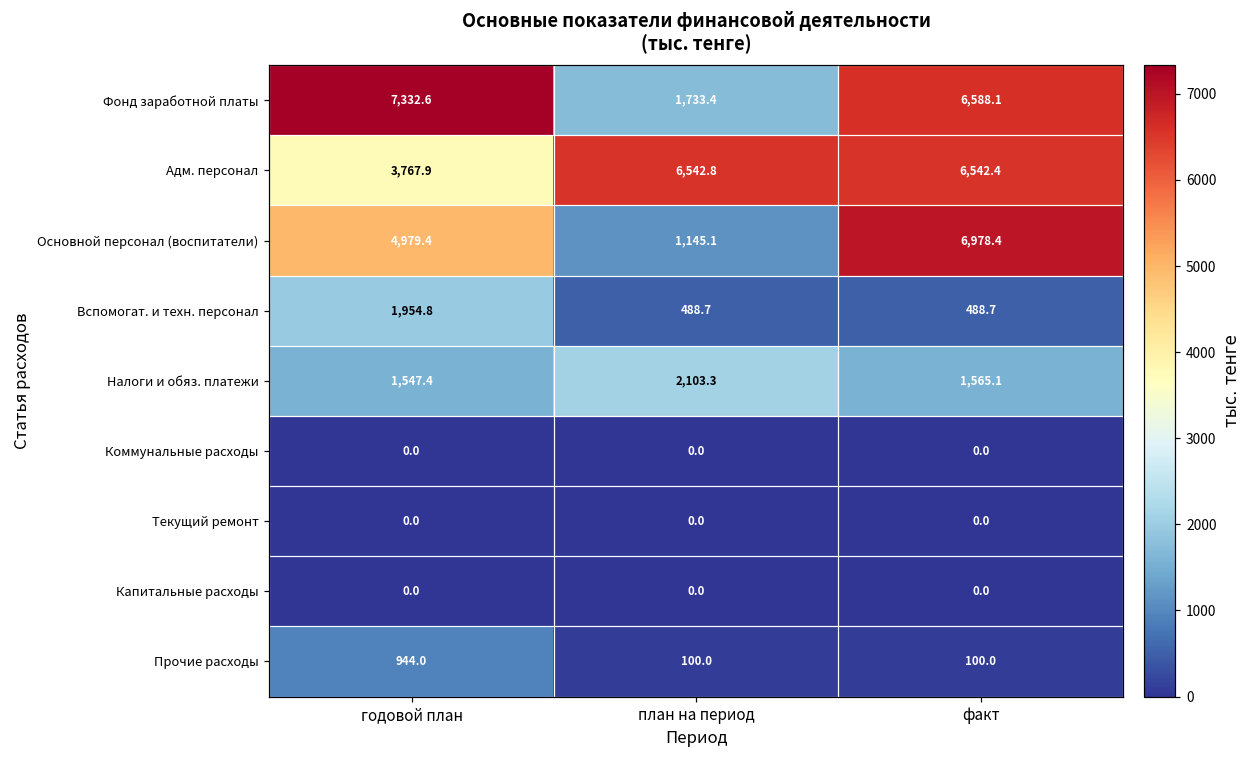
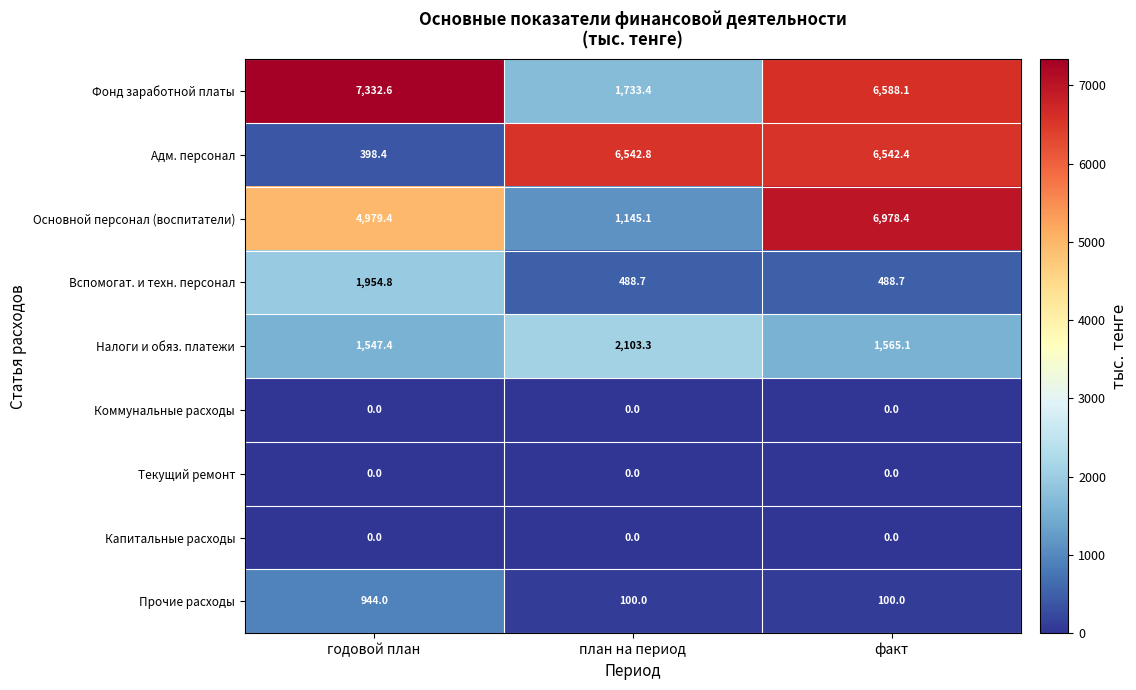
  {
    "Фонд заработной платы": {
      "годовой план": "7,332.6",
      "план на период": "1,733.4",
      "факт": "6,588.1"
    },
    "Адм. персонал": {
-     "годовой план": "3,767.9",
+     "годовой план": "398.4",
      "план на период": "6,542.8",
      "факт": "6,542.4"
    },
    "Основной персонал (воспитатели)": {
      "годовой план": "4,979.4",
      "план на период": "1,145.1",
      "факт": "6,978.4"
    },
    "Вспомогат. и техн. персонал": {
      "годовой план": "1,954.8",
      "план на период": "488.7",
      "факт": "488.7"
    },
    "Налоги и обяз. платежи": {
      "годовой план": "1,547.4",
      "план на период": "2,103.3",
      "факт": "1,565.1"
    },
    "Коммунальные расходы": {
      "годовой план": "0.0",
      "план на период": "0.0",
      "факт": "0.0"
    },
    "Текущий ремонт": {
      "годовой план": "0.0",
      "план на период": "0.0",
      "факт": "0.0"
    },
    "Капитальные расходы": {
      "годовой план": "0.0",
      "план на период": "0.0",
      "факт": "0.0"
    },
    "Прочие расходы": {
      "годовой план": "944.0",
      "план на период": "100.0",
      "факт": "100.0"
    }
  }
